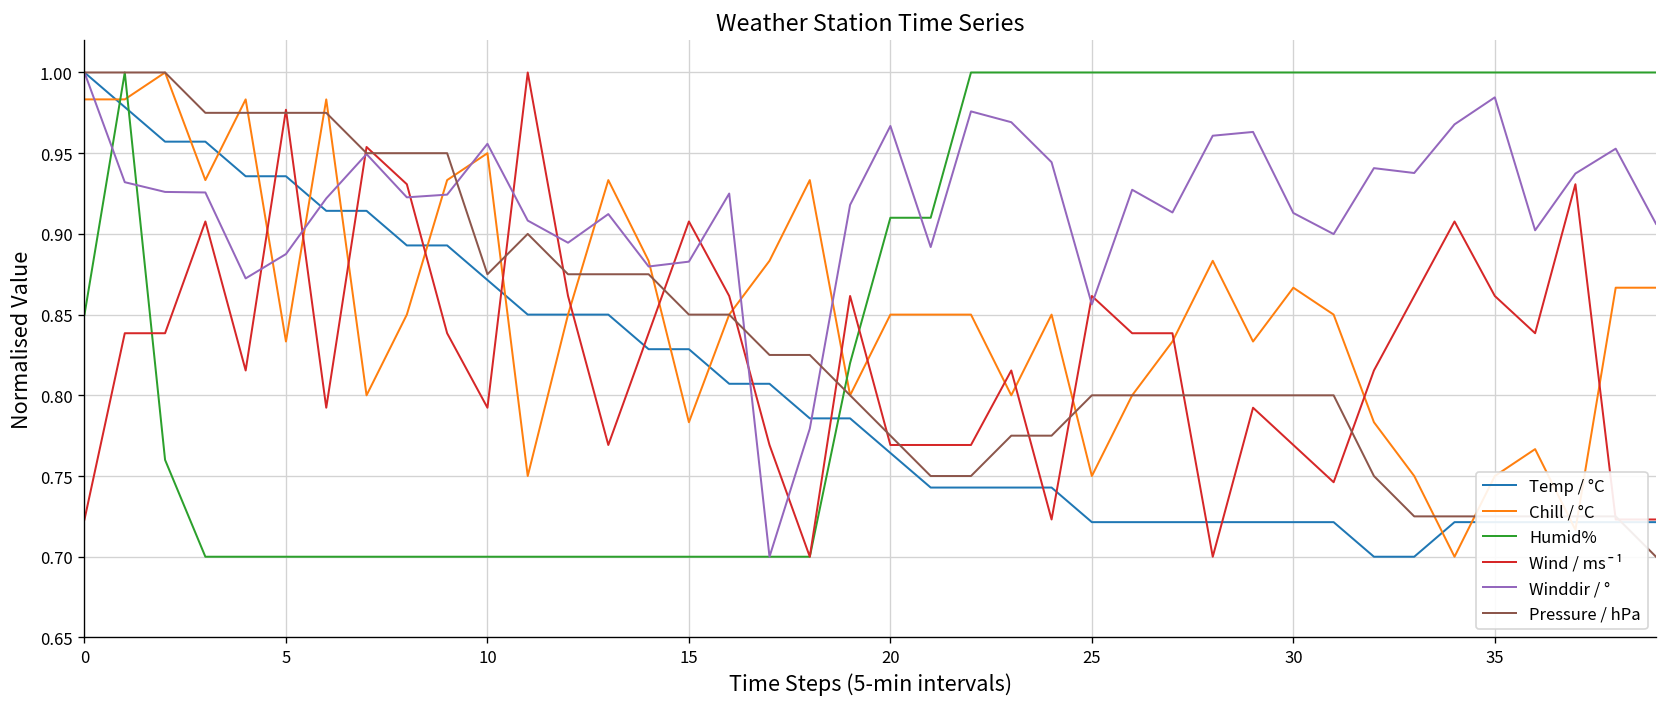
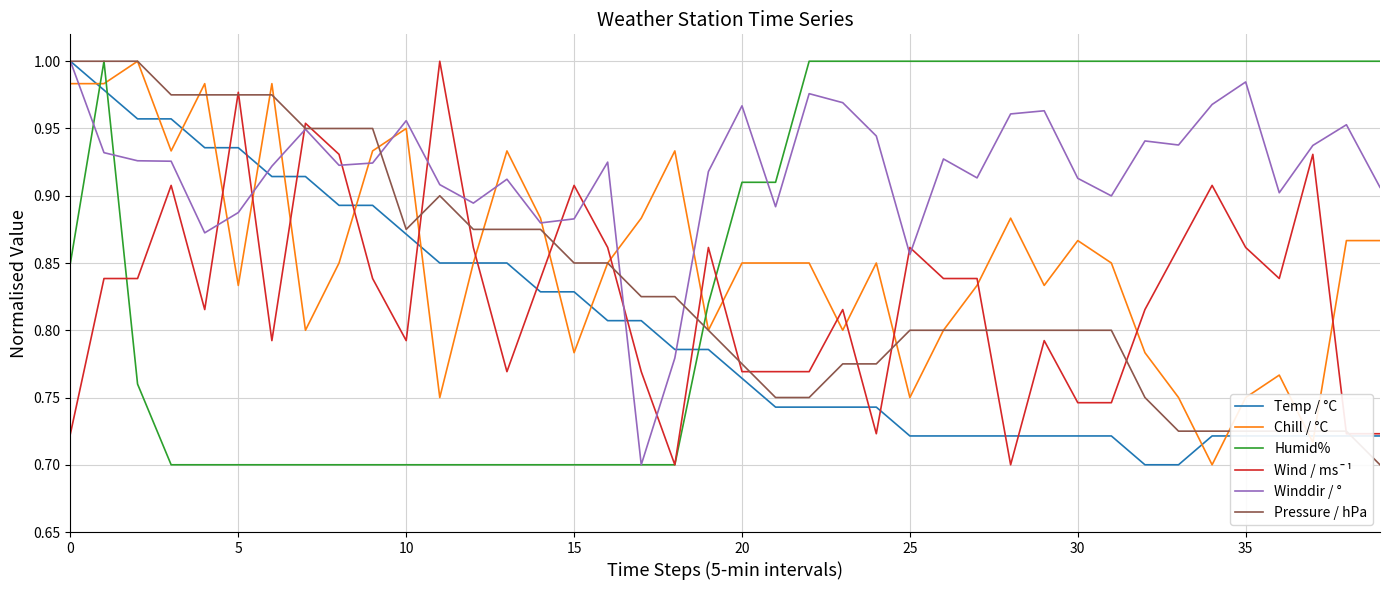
  {
    "Temp / °C": {
      "5": 0.936,
      "10": 0.871,
      "15": 0.829,
      "20": 0.764,
      "25": 0.721,
      "30": 0.721
    },
    "Chill / °C": {
      "0": 0.983,
      "5": 0.833,
      "10": 0.950,
      "15": 0.783,
      "20": 0.850,
      "25": 0.750,
      "30": 0.867
    },
    "Humid%": {
      "0": 0.850,
      "5": 0.700,
      "10": 0.700,
      "15": 0.700,
      "20": 0.910,
      "25": 1.000,
      "30": 1.000,
      "35": 1.000
    },
    "Wind / ms¯¹": {
      "0": 0.723,
      "5": 0.977,
      "10": 0.792,
      "15": 0.908,
      "20": 0.769,
      "25": 0.862,
-     "30": 0.769,
+     "30": 0.746,
      "35": 0.862
    },
    "Winddir / °": {
      "5": 0.888,
      "10": 0.956,
      "15": 0.883,
      "20": 0.967,
      "25": 0.856,
      "30": 0.913,
      "35": 0.985
    },
    "Pressure / hPa": {
      "5": 0.975,
      "10": 0.875,
      "15": 0.850,
      "20": 0.775,
      "25": 0.800,
      "30": 0.800
    }
  }
